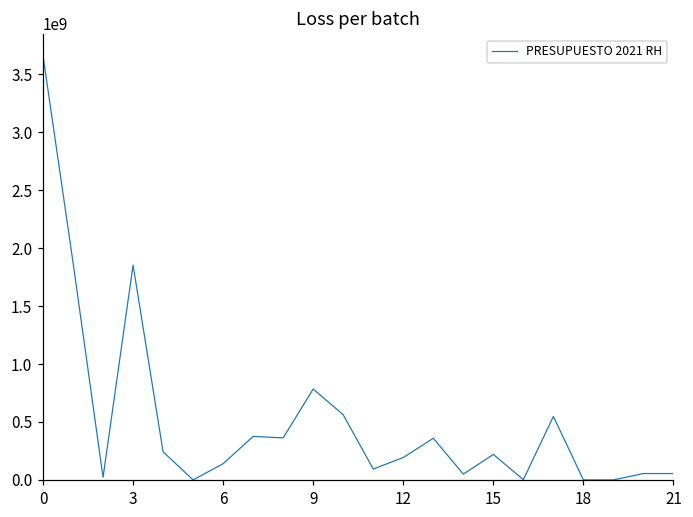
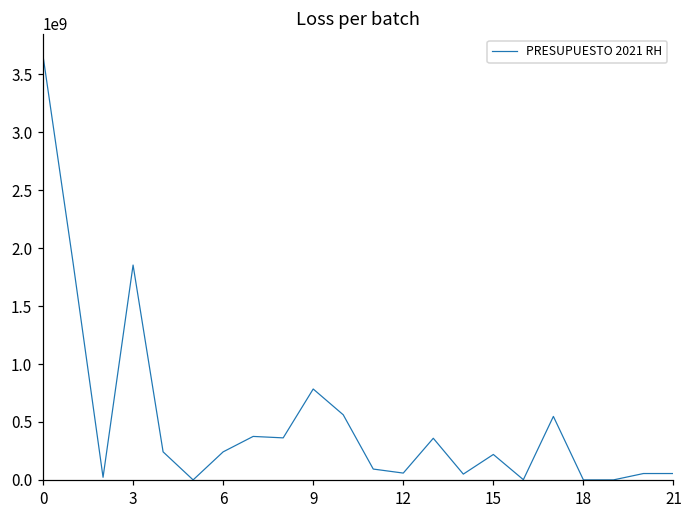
  {
    "0": 3660000000,
    "3": 1850000000,
-   "6": 140000000,
+   "6": 240000000,
    "9": 780000000,
-   "12": 190000000,
+   "12": 60000000,
    "15": 220000000,
    "18": 0,
    "21": 60000000
  }
